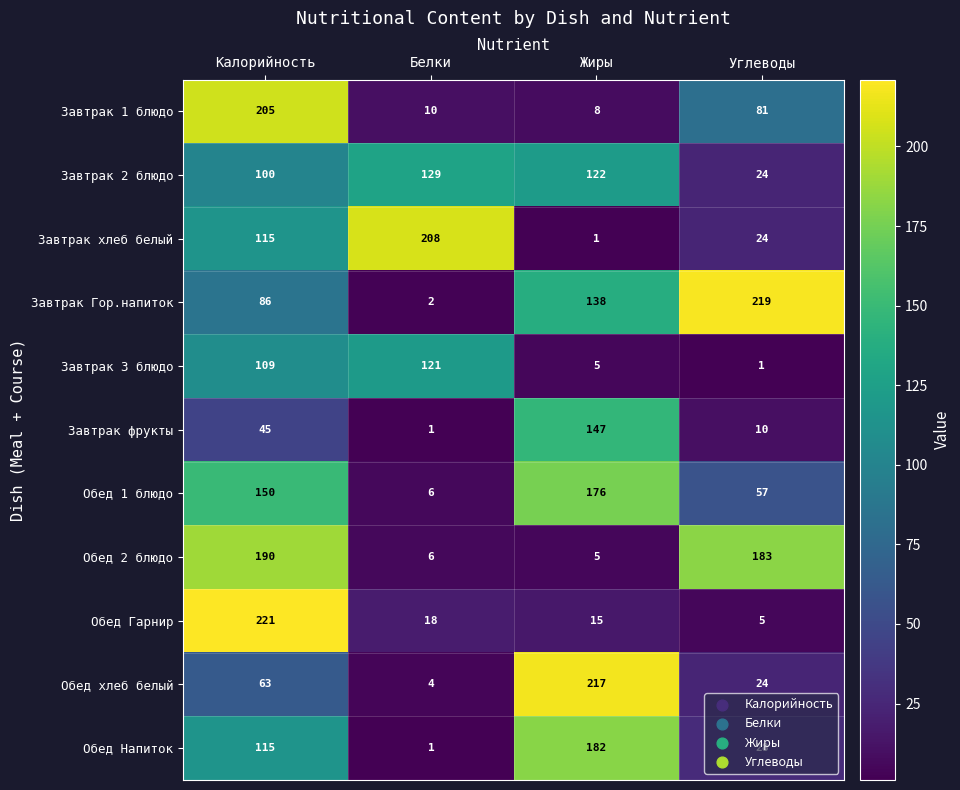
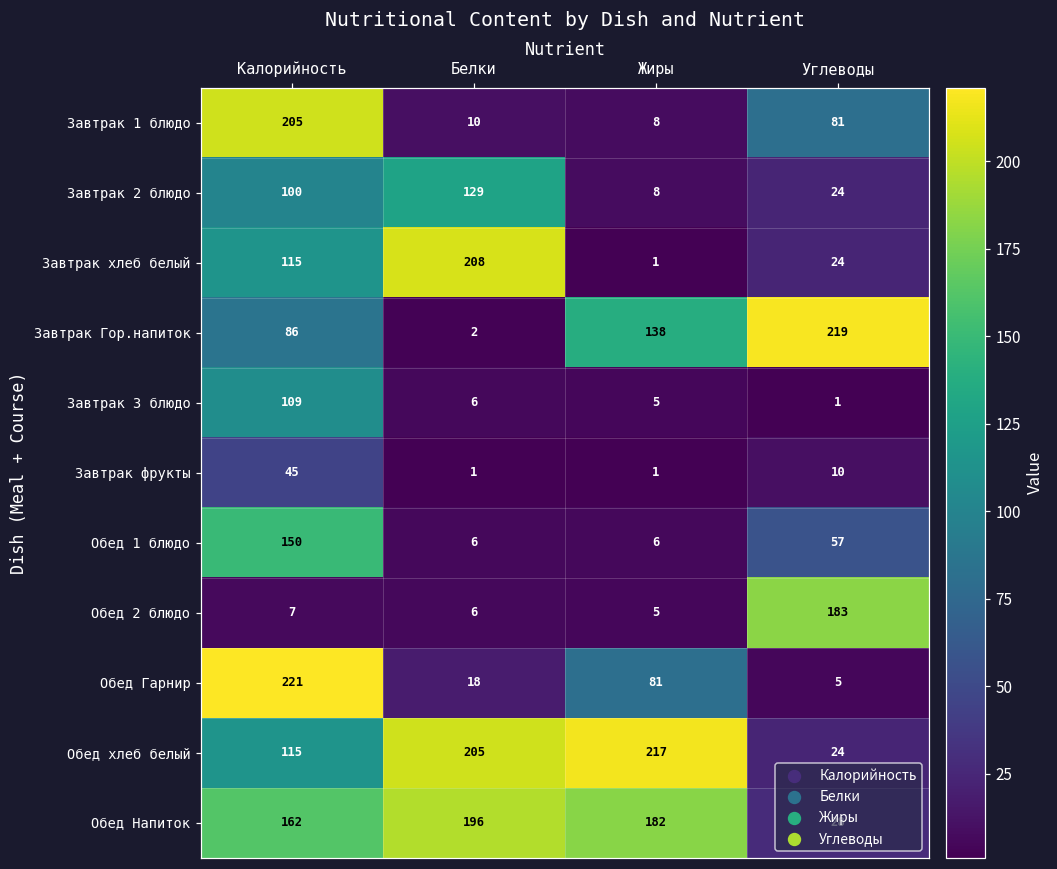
  {
    "Завтрак 1 блюдо": {
      "Калорийность": 205,
      "Белки": 10,
      "Жиры": 8,
      "Углеводы": 81
    },
    "Завтрак 2 блюдо": {
      "Калорийность": 100,
      "Белки": 129,
-     "Жиры": 122,
+     "Жиры": 8,
      "Углеводы": 24
    },
    "Завтрак хлеб белый": {
      "Калорийность": 115,
      "Белки": 208,
      "Жиры": 1,
      "Углеводы": 24
    },
    "Завтрак Гор.напиток": {
      "Калорийность": 86,
      "Белки": 2,
      "Жиры": 138,
      "Углеводы": 219
    },
    "Завтрак 3 блюдо": {
      "Калорийность": 109,
-     "Белки": 121,
+     "Белки": 6,
      "Жиры": 5,
      "Углеводы": 1
    },
    "Завтрак фрукты": {
      "Калорийность": 45,
      "Белки": 1,
-     "Жиры": 147,
+     "Жиры": 1,
      "Углеводы": 10
    },
    "Обед 1 блюдо": {
      "Калорийность": 150,
      "Белки": 6,
-     "Жиры": 176,
+     "Жиры": 6,
      "Углеводы": 57
    },
    "Обед 2 блюдо": {
-     "Калорийность": 190,
+     "Калорийность": 7,
      "Белки": 6,
      "Жиры": 5,
      "Углеводы": 183
    },
    "Обед Гарнир": {
      "Калорийность": 221,
      "Белки": 18,
-     "Жиры": 15,
+     "Жиры": 81,
      "Углеводы": 5
    },
    "Обед хлеб белый": {
-     "Калорийность": 63,
-     "Белки": 4,
+     "Калорийность": 115,
+     "Белки": 205,
      "Жиры": 217,
      "Углеводы": 24
    },
    "Обед Напиток": {
-     "Калорийность": 115,
-     "Белки": 1,
+     "Калорийность": 162,
+     "Белки": 196,
      "Жиры": 182
    }
  }
